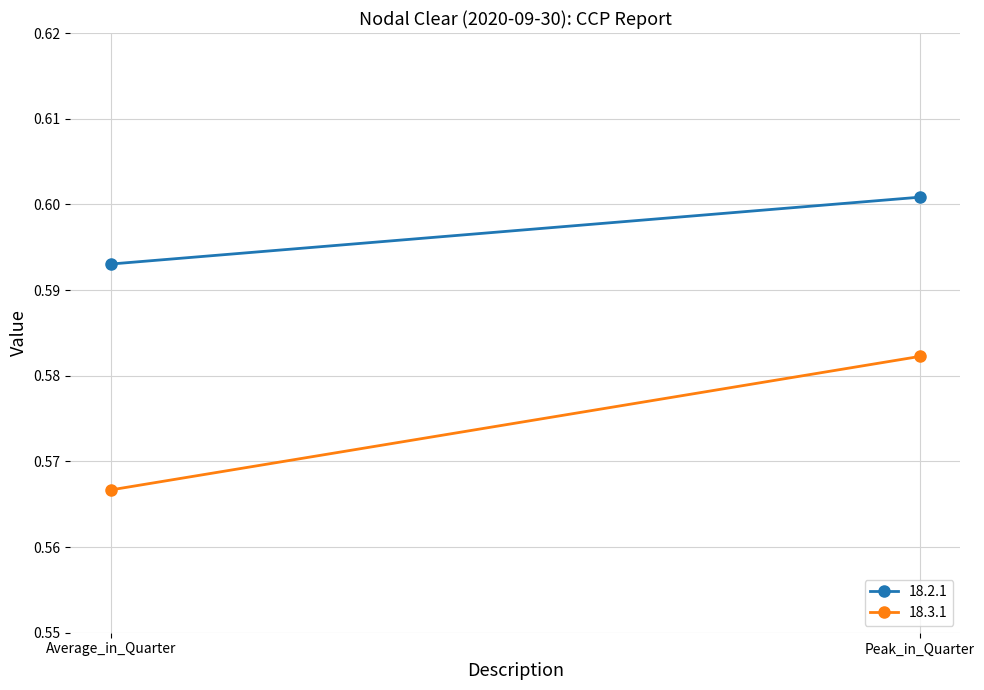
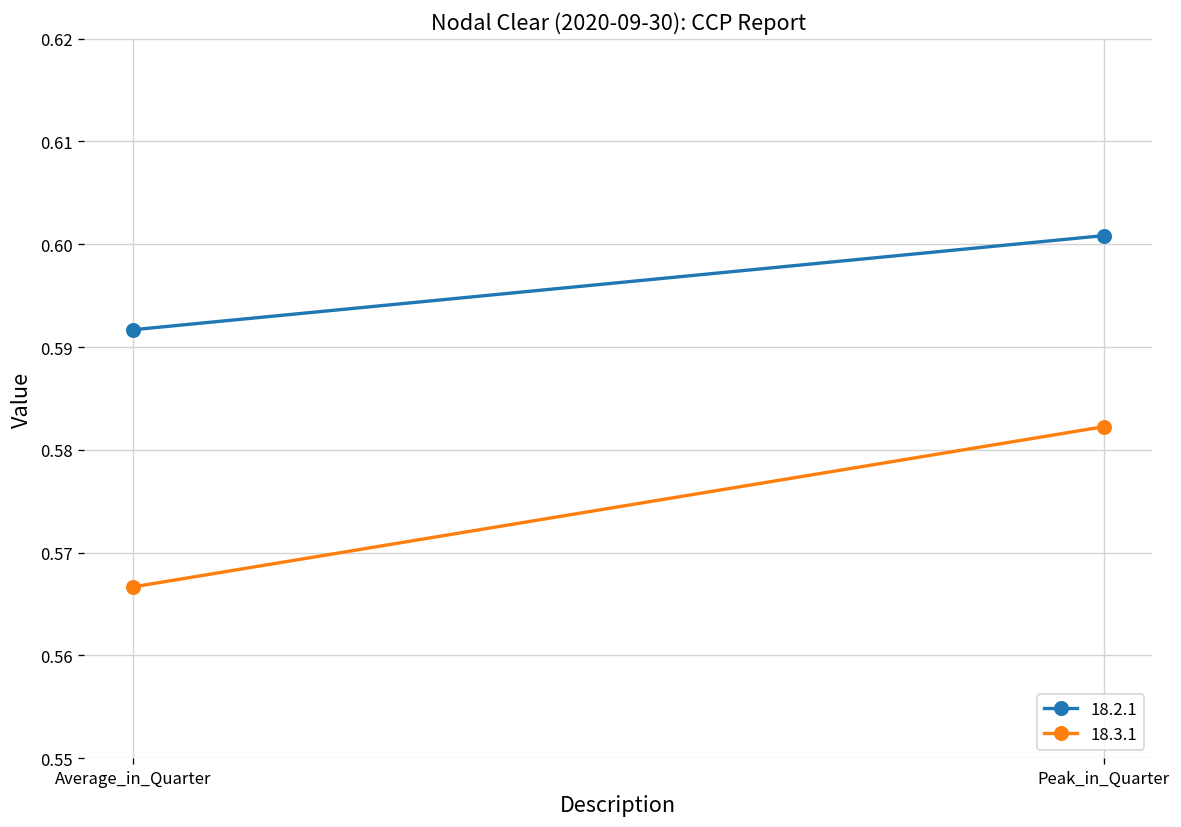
  {
    "18.2.1": {
-     "Average_in_Quarter": 0.593,
+     "Average_in_Quarter": 0.592,
      "Peak_in_Quarter": 0.601
    },
    "18.3.1": {
      "Average_in_Quarter": 0.567,
      "Peak_in_Quarter": 0.582
    }
  }
